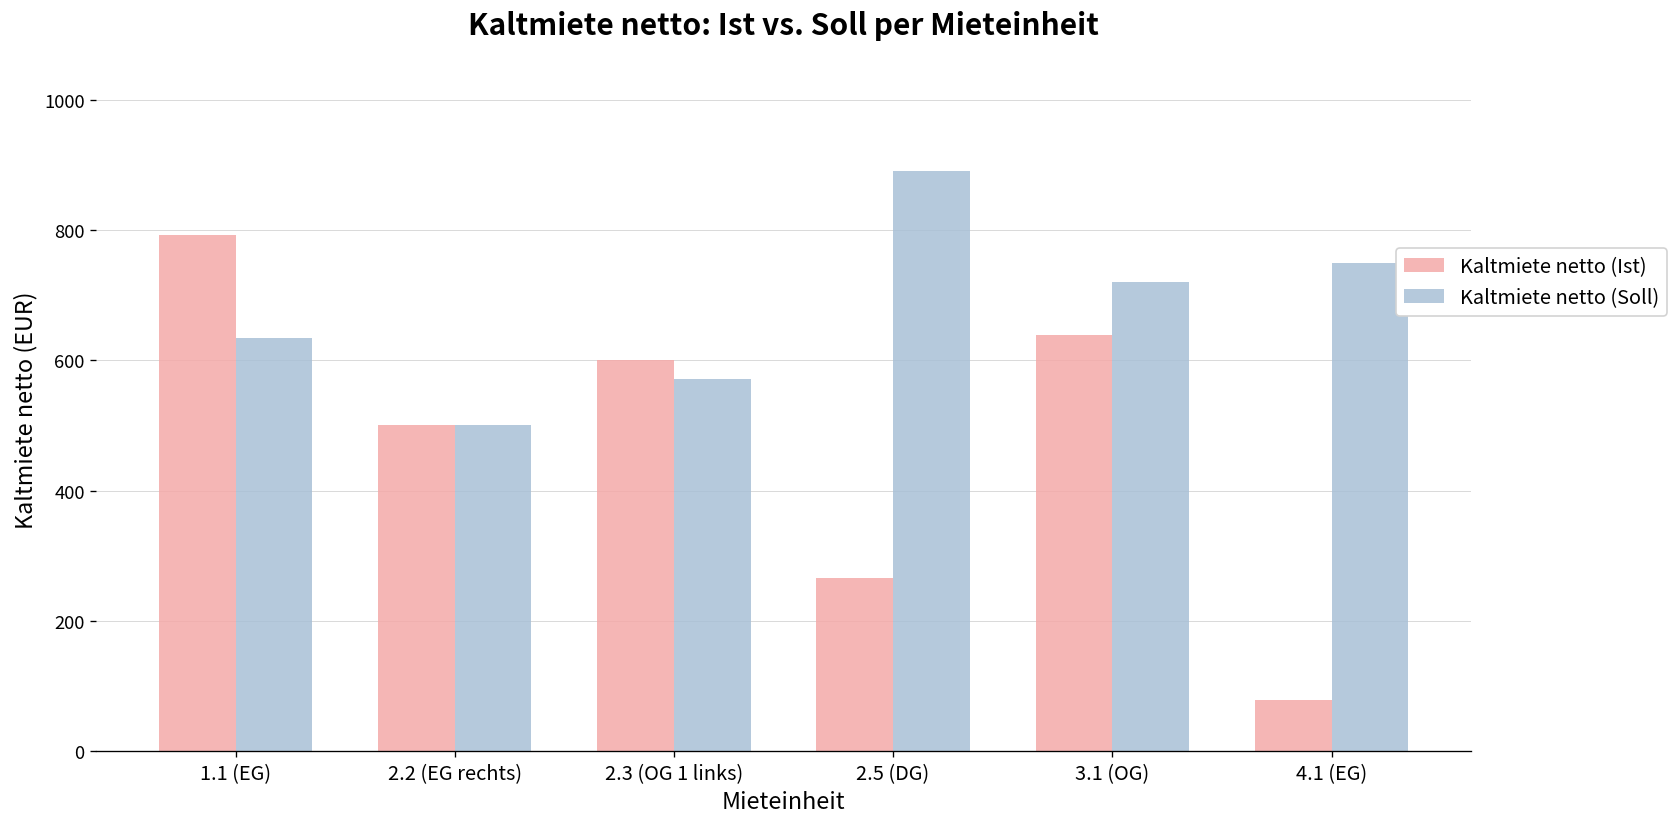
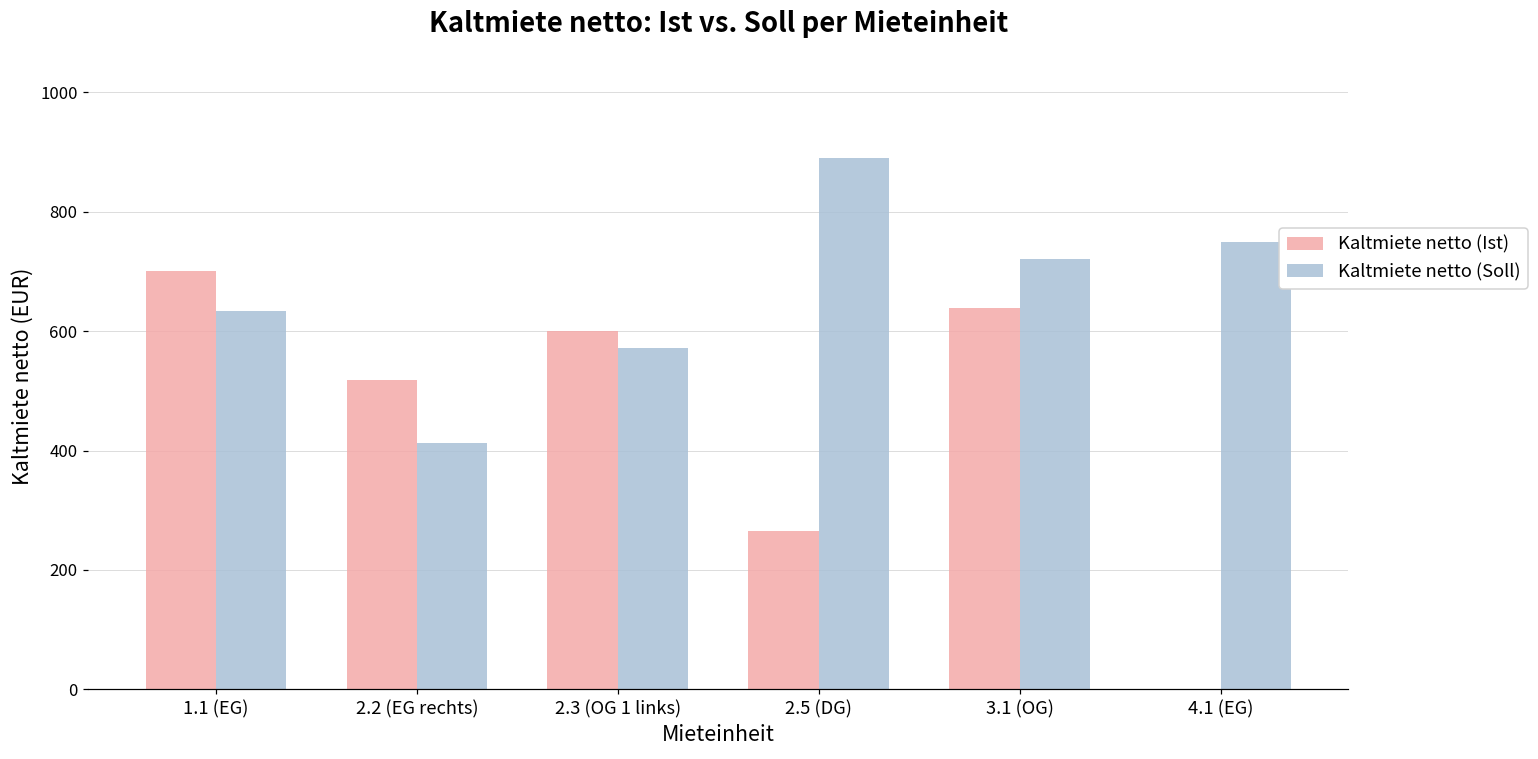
  {
    "Kaltmiete netto (Ist)": {
-     "1.1 (EG)": 790,
-     "2.2 (EG rechts)": 500,
+     "1.1 (EG)": 700,
+     "2.2 (EG rechts)": 520,
      "2.3 (OG 1 links)": 600,
      "2.5 (DG)": 270,
      "3.1 (OG)": 640,
-     "4.1 (EG)": 80
+     "4.1 (EG)": 0
    },
    "Kaltmiete netto (Soll)": {
      "1.1 (EG)": 630,
-     "2.2 (EG rechts)": 500,
+     "2.2 (EG rechts)": 410,
      "2.3 (OG 1 links)": 570,
      "2.5 (DG)": 890,
      "3.1 (OG)": 720,
      "4.1 (EG)": 750
    }
  }
